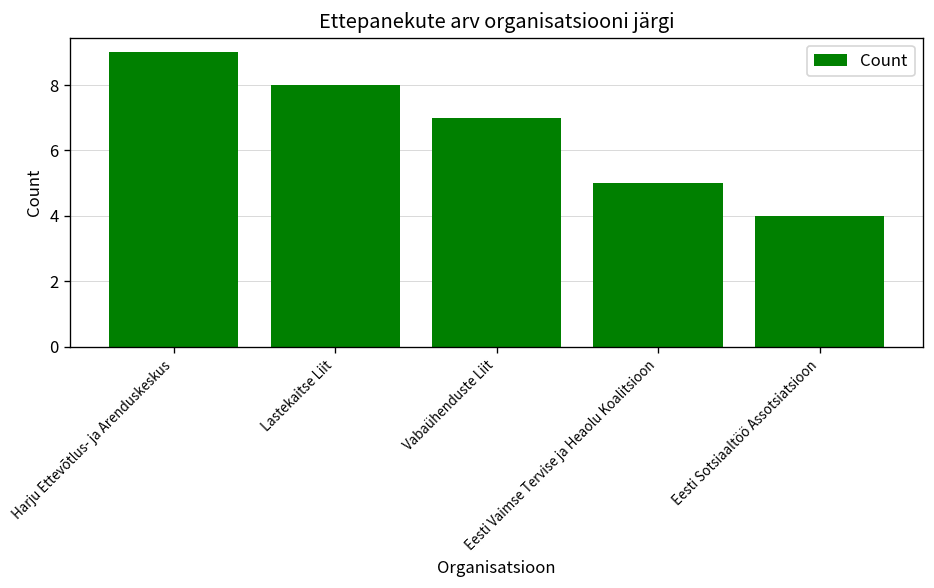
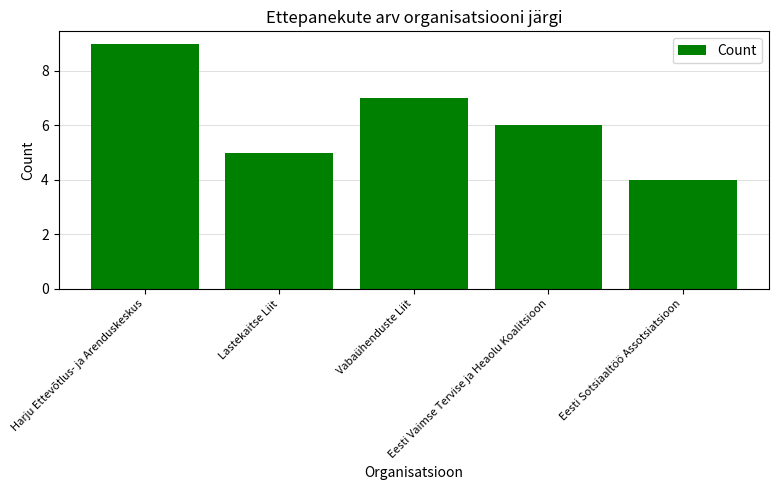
  {
    "Harju Ettevõtlus- ja Arenduskeskus": 9,
-   "Lastekaitse Liit": 8,
+   "Lastekaitse Liit": 5,
    "Vabaühenduste Liit": 7,
-   "Eesti Vaimse Tervise ja Heaolu Koalitsioon": 5,
+   "Eesti Vaimse Tervise ja Heaolu Koalitsioon": 6,
    "Eesti Sotsiaaltöö Assotsiatsioon": 4
  }
